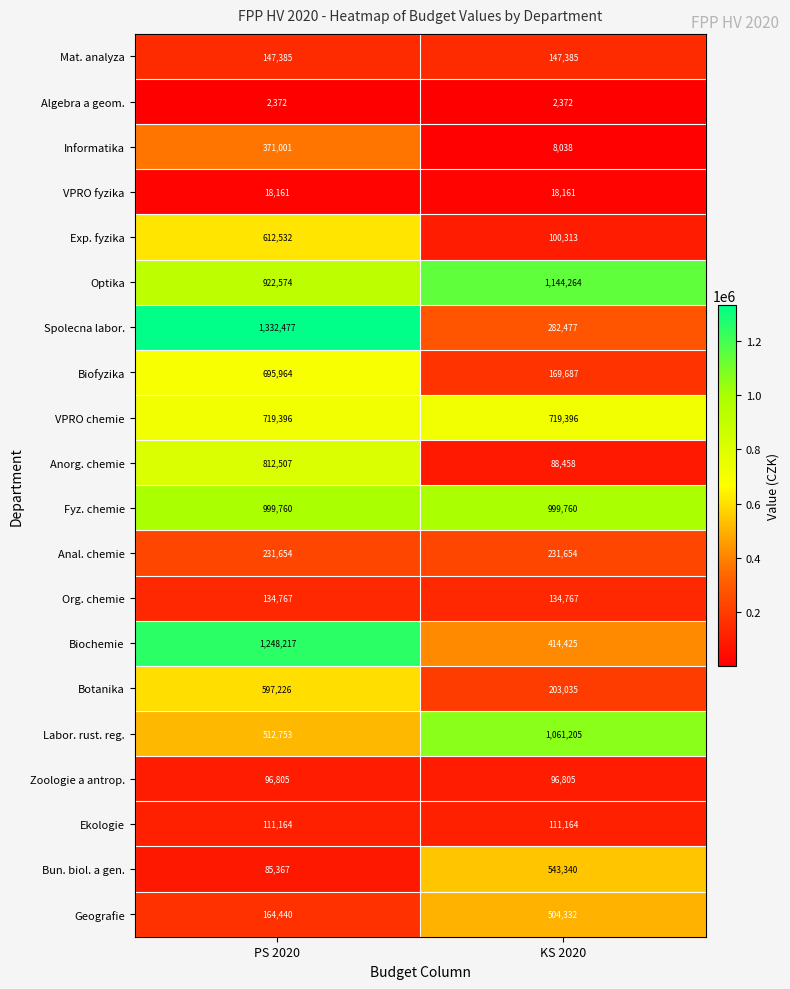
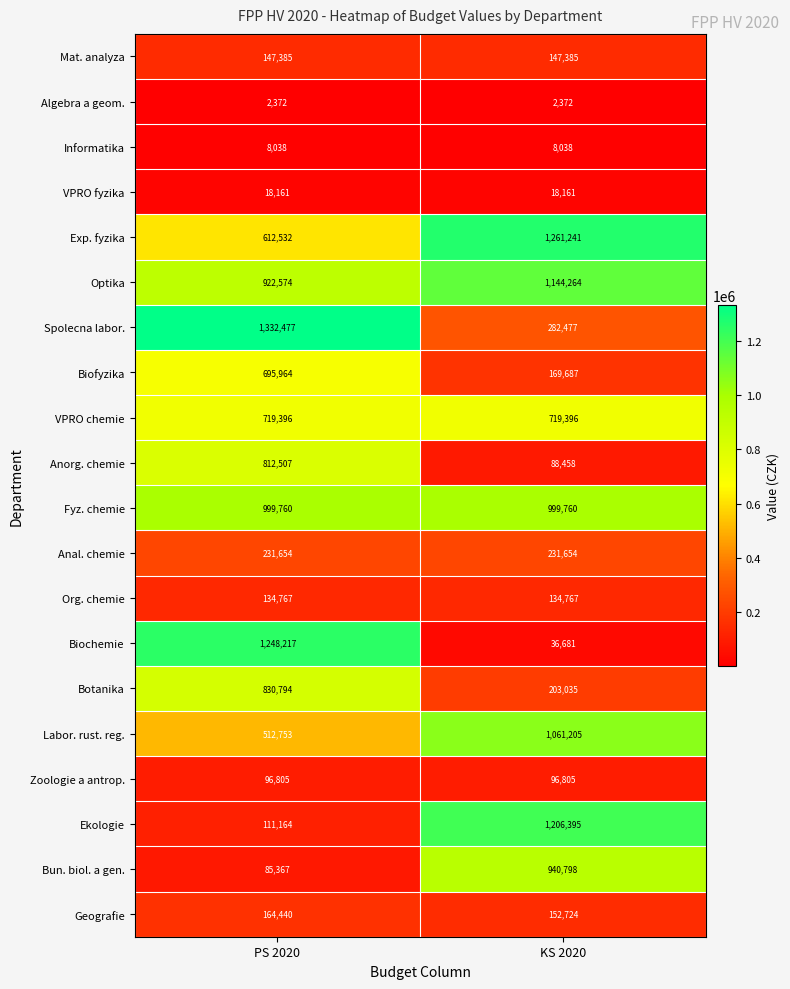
  {
    "Mat. analyza": {
      "PS 2020": "147,385",
      "KS 2020": "147,385"
    },
    "Algebra a geom.": {
      "PS 2020": "2,372",
      "KS 2020": "2,372"
    },
    "Informatika": {
-     "PS 2020": "371,001",
+     "PS 2020": "8,038",
      "KS 2020": "8,038"
    },
    "VPRO fyzika": {
      "PS 2020": "18,161",
      "KS 2020": "18,161"
    },
    "Exp. fyzika": {
      "PS 2020": "612,532",
-     "KS 2020": "100,313"
+     "KS 2020": "1,261,241"
    },
    "Optika": {
      "PS 2020": "922,574",
      "KS 2020": "1,144,264"
    },
    "Spolecna labor.": {
      "PS 2020": "1,332,477",
      "KS 2020": "282,477"
    },
    "Biofyzika": {
      "PS 2020": "695,964",
      "KS 2020": "169,687"
    },
    "VPRO chemie": {
      "PS 2020": "719,396",
      "KS 2020": "719,396"
    },
    "Anorg. chemie": {
      "PS 2020": "812,507",
      "KS 2020": "88,458"
    },
    "Fyz. chemie": {
      "PS 2020": "999,760",
      "KS 2020": "999,760"
    },
    "Anal. chemie": {
      "PS 2020": "231,654",
      "KS 2020": "231,654"
    },
    "Org. chemie": {
      "PS 2020": "134,767",
      "KS 2020": "134,767"
    },
    "Biochemie": {
      "PS 2020": "1,248,217",
-     "KS 2020": "414,425"
+     "KS 2020": "36,681"
    },
    "Botanika": {
-     "PS 2020": "597,226",
+     "PS 2020": "830,794",
      "KS 2020": "203,035"
    },
    "Labor. rust. reg.": {
      "PS 2020": "512,753",
      "KS 2020": "1,061,205"
    },
    "Zoologie a antrop.": {
      "PS 2020": "96,805",
      "KS 2020": "96,805"
    },
    "Ekologie": {
      "PS 2020": "111,164",
-     "KS 2020": "111,164"
+     "KS 2020": "1,206,395"
    },
    "Bun. biol. a gen.": {
      "PS 2020": "85,367",
-     "KS 2020": "543,340"
+     "KS 2020": "940,798"
    },
    "Geografie": {
      "PS 2020": "164,440",
-     "KS 2020": "504,332"
+     "KS 2020": "152,724"
    }
  }
